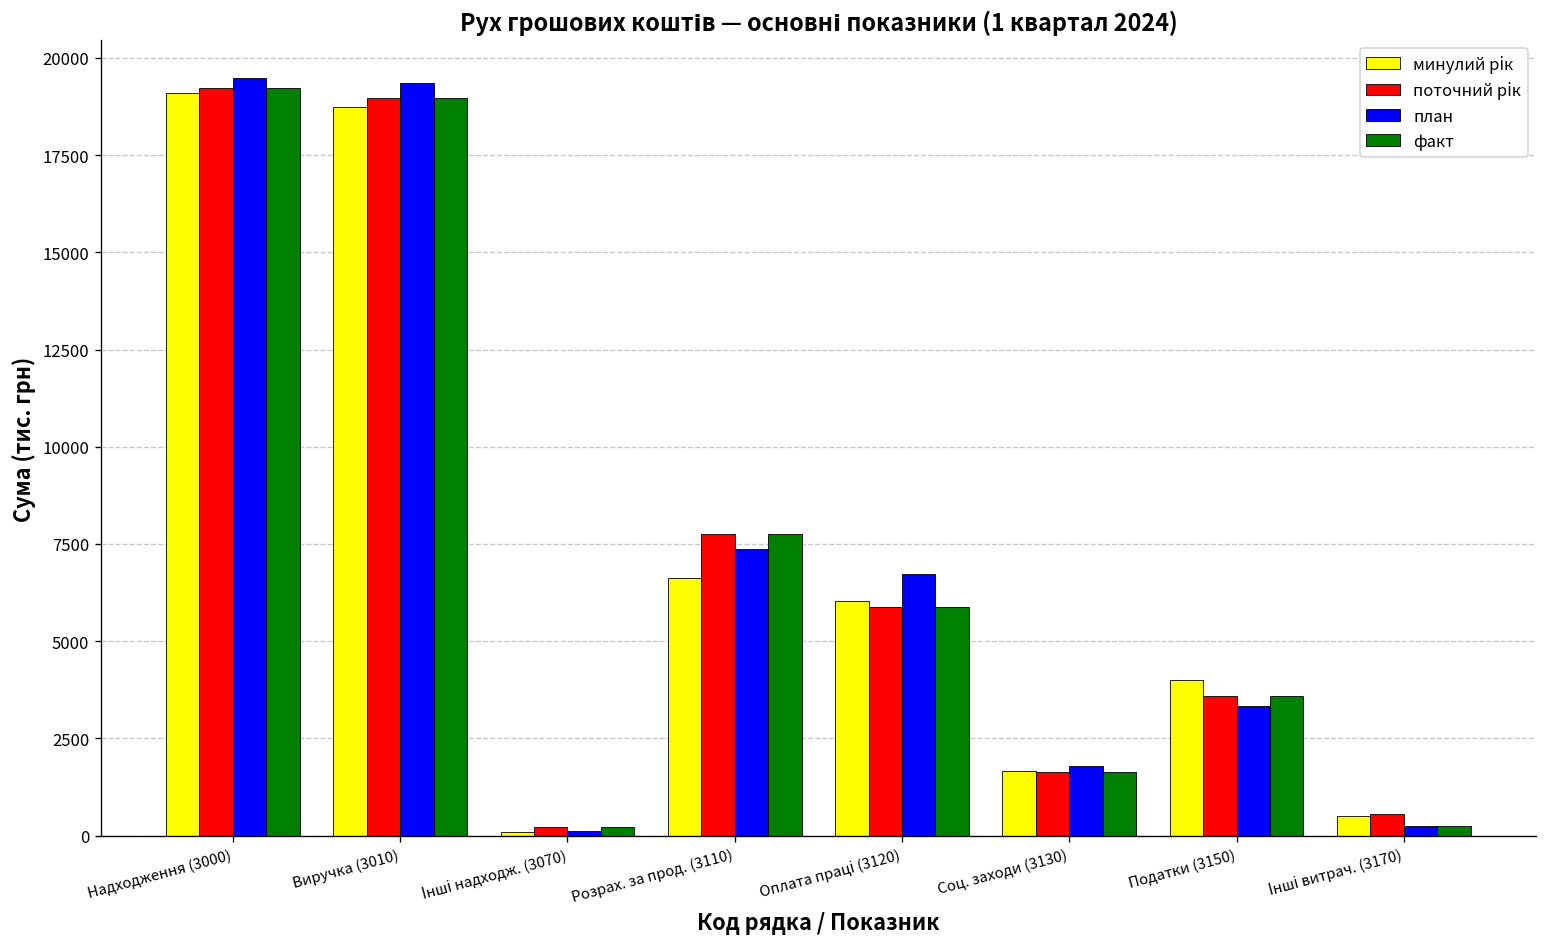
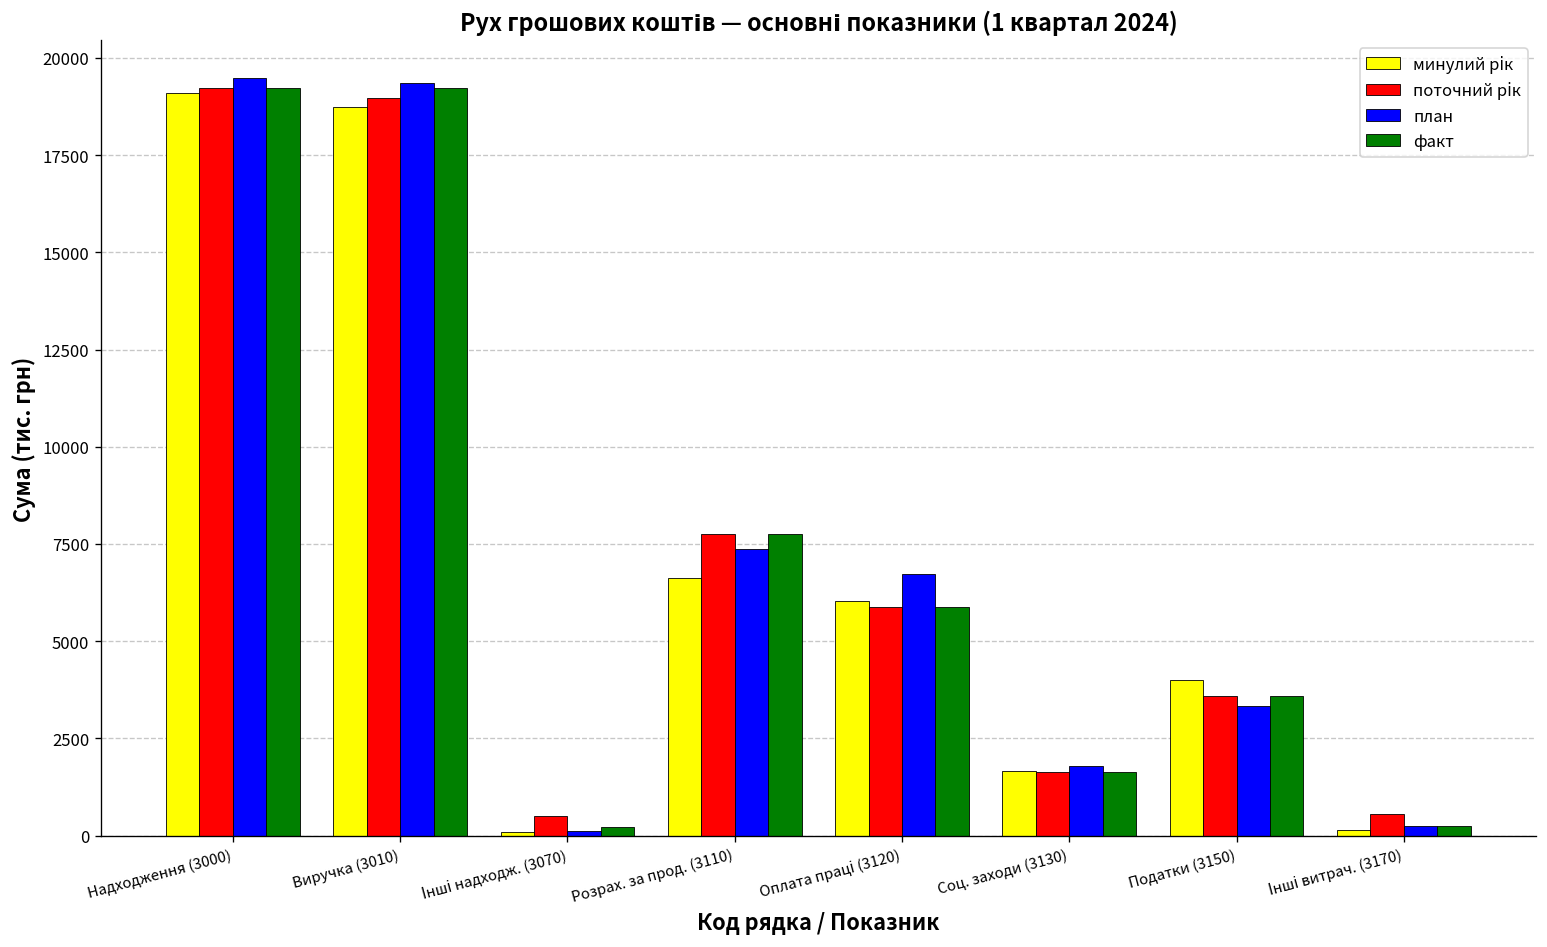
  {
    "минулий рік": {
      "Надходження (3000)": 19100,
      "Виручка (3010)": 18700,
      "Інші надходж. (3070)": 100,
      "Розрах. за прод. (3110)": 6600,
      "Оплата праці (3120)": 6000,
      "Соц. заходи (3130)": 1700,
      "Податки (3150)": 4000,
-     "Інші витрач. (3170)": 500
+     "Інші витрач. (3170)": 100
    },
    "поточний рік": {
      "Надходження (3000)": 19200,
      "Виручка (3010)": 19000,
-     "Інші надходж. (3070)": 200,
+     "Інші надходж. (3070)": 500,
      "Розрах. за прод. (3110)": 7800,
      "Оплата праці (3120)": 5900,
      "Соц. заходи (3130)": 1600,
      "Податки (3150)": 3600,
      "Інші витрач. (3170)": 600
    },
    "план": {
      "Надходження (3000)": 19500,
      "Виручка (3010)": 19400,
      "Інші надходж. (3070)": 100,
      "Розрах. за прод. (3110)": 7400,
      "Оплата праці (3120)": 6700,
      "Соц. заходи (3130)": 1800,
      "Податки (3150)": 3300,
      "Інші витрач. (3170)": 300
    },
    "факт": {
      "Надходження (3000)": 19200,
-     "Виручка (3010)": 19000,
+     "Виручка (3010)": 19200,
      "Інші надходж. (3070)": 200,
      "Розрах. за прод. (3110)": 7800,
      "Оплата праці (3120)": 5900,
      "Соц. заходи (3130)": 1600,
      "Податки (3150)": 3600,
      "Інші витрач. (3170)": 200
    }
  }
